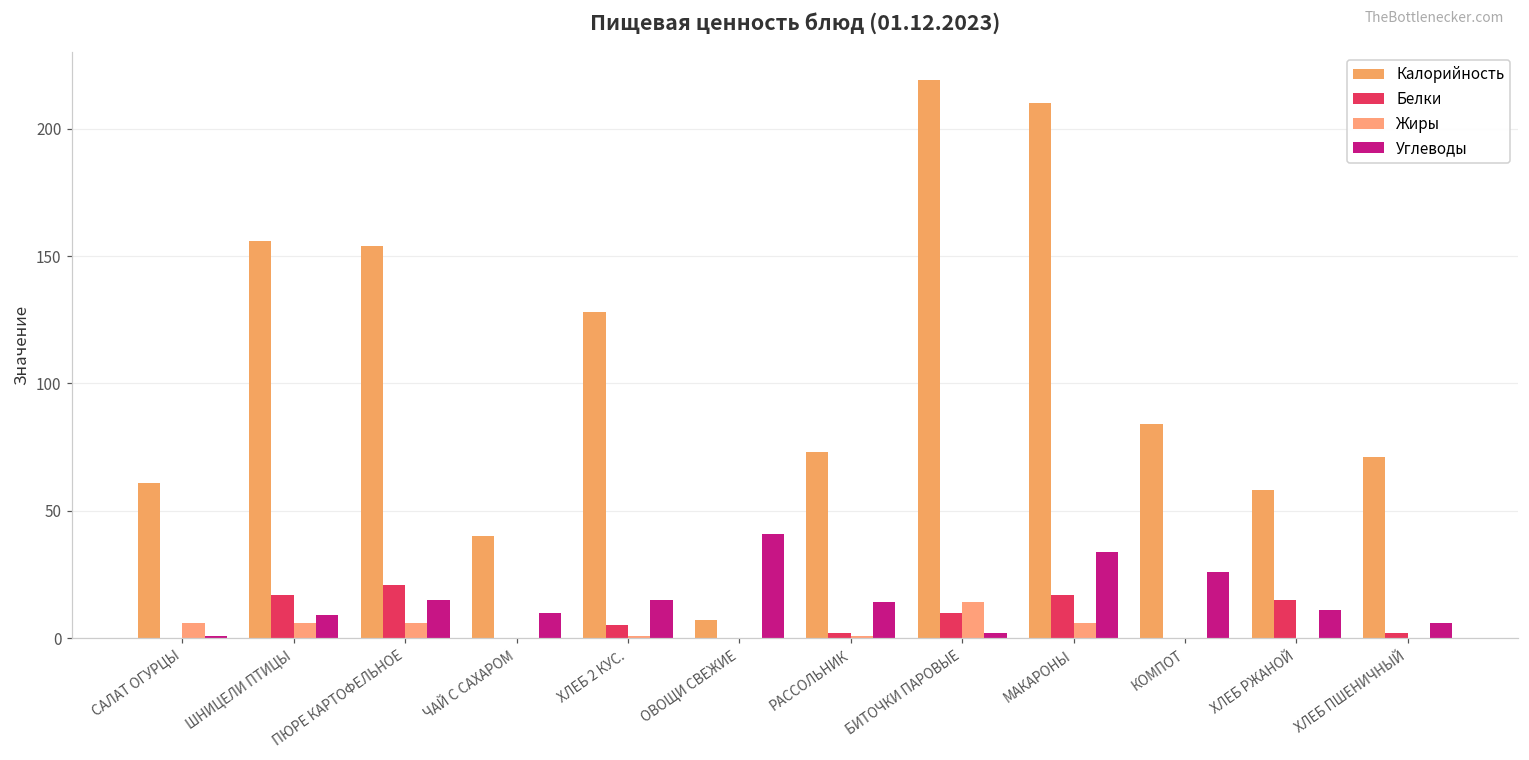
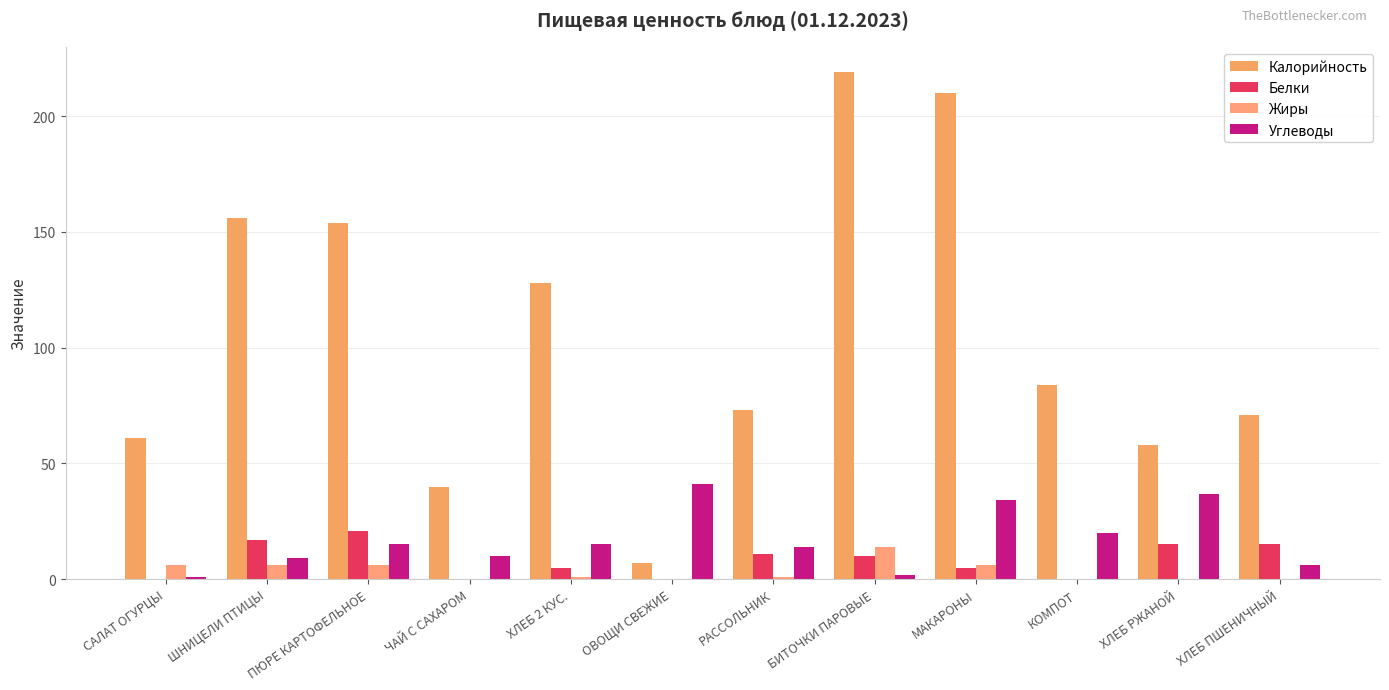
  {
    "Белки": {
      "САЛАТ ОГУРЦЫ": 0,
      "ШНИЦЕЛИ ПТИЦЫ": 17,
      "ПЮРЕ КАРТОФЕЛЬНОЕ": 21,
      "ЧАЙ С САХАРОМ": 0,
      "ХЛЕБ 2 КУС.": 5,
      "ОВОЩИ СВЕЖИЕ": 0,
-     "РАССОЛЬНИК": 2,
+     "РАССОЛЬНИК": 11,
      "БИТОЧКИ ПАРОВЫЕ": 10,
-     "МАКАРОНЫ": 17,
+     "МАКАРОНЫ": 5,
      "КОМПОТ": 0,
      "ХЛЕБ РЖАНОЙ": 15,
-     "ХЛЕБ ПШЕНИЧНЫЙ": 2
+     "ХЛЕБ ПШЕНИЧНЫЙ": 15
    },
    "Углеводы": {
      "ШНИЦЕЛИ ПТИЦЫ": 9,
      "ПЮРЕ КАРТОФЕЛЬНОЕ": 15,
      "ЧАЙ С САХАРОМ": 10,
      "ХЛЕБ 2 КУС.": 15,
      "ОВОЩИ СВЕЖИЕ": 41,
      "РАССОЛЬНИК": 14,
      "БИТОЧКИ ПАРОВЫЕ": 2,
      "МАКАРОНЫ": 34,
-     "КОМПОТ": 26,
-     "ХЛЕБ РЖАНОЙ": 11,
+     "КОМПОТ": 20,
+     "ХЛЕБ РЖАНОЙ": 37,
      "ХЛЕБ ПШЕНИЧНЫЙ": 6
    }
  }
